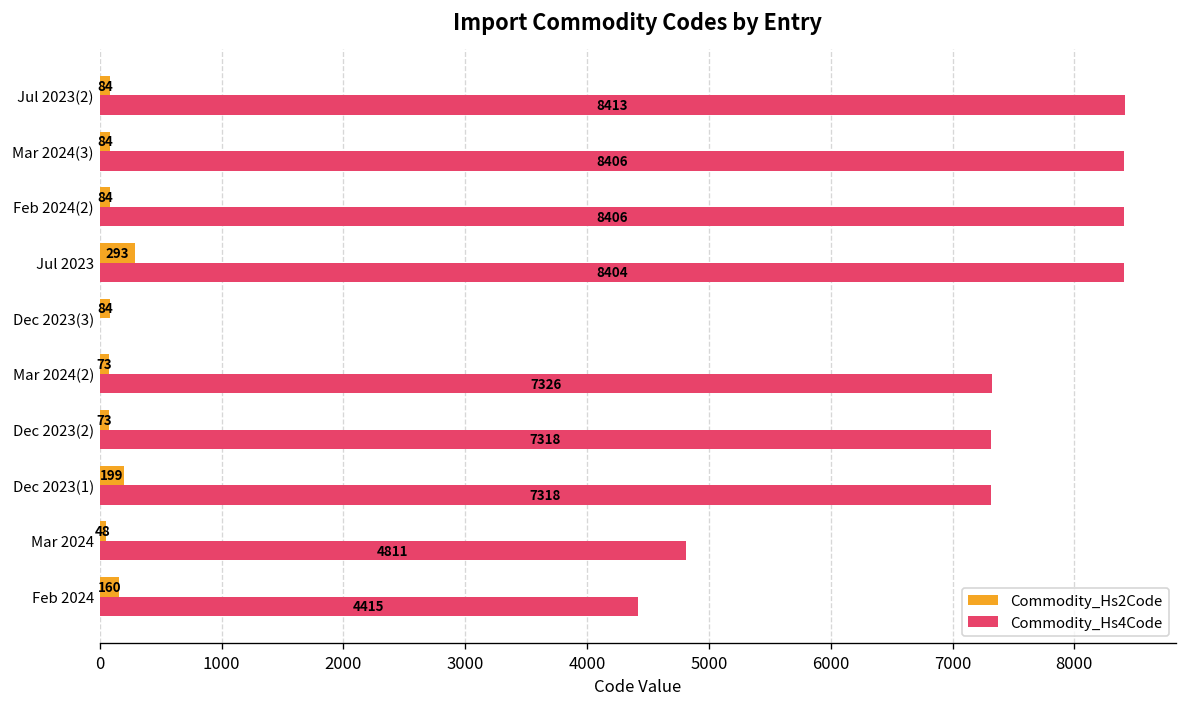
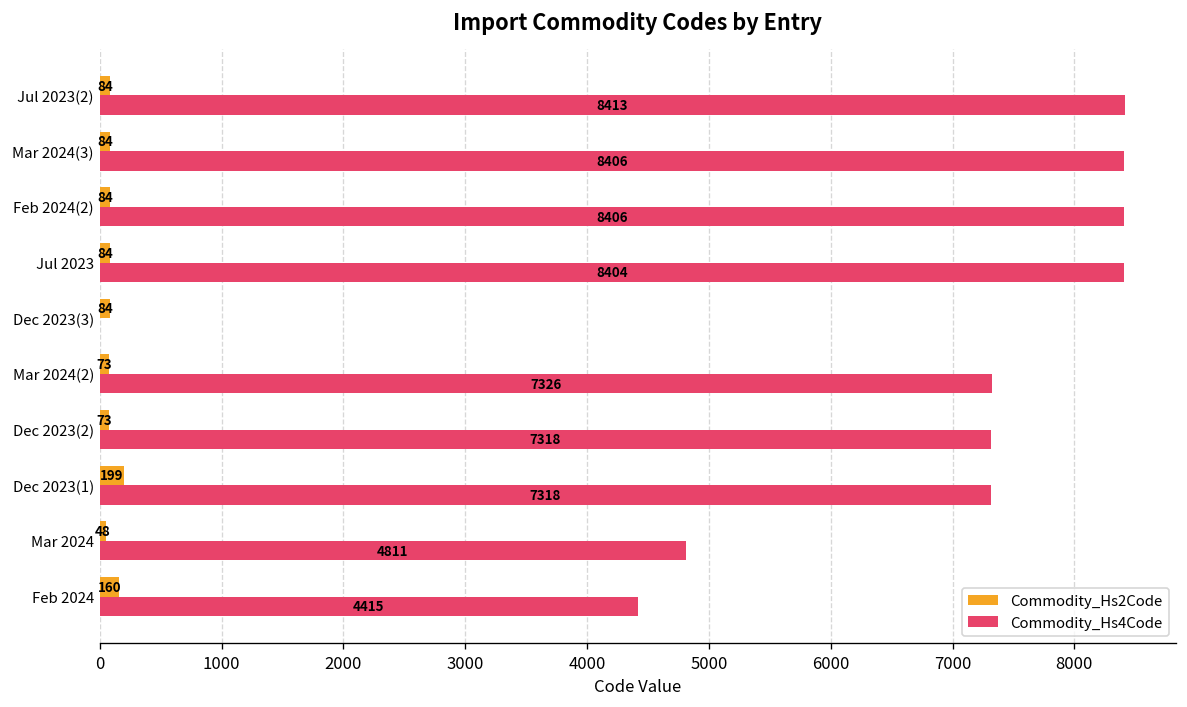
  {
    "Commodity_Hs2Code": {
      "Jul 2023(2)": 84,
      "Mar 2024(3)": 84,
      "Feb 2024(2)": 84,
-     "Jul 2023": 293,
+     "Jul 2023": 84,
      "Dec 2023(3)": 84,
      "Mar 2024(2)": 73,
      "Dec 2023(2)": 73,
      "Dec 2023(1)": 199,
      "Mar 2024": 48,
      "Feb 2024": 160
    },
    "Commodity_Hs4Code": {
      "Jul 2023(2)": 8413,
      "Mar 2024(3)": 8406,
      "Feb 2024(2)": 8406,
      "Jul 2023": 8404,
      "Mar 2024(2)": 7326,
      "Dec 2023(2)": 7318,
      "Dec 2023(1)": 7318,
      "Mar 2024": 4811,
      "Feb 2024": 4415
    }
  }
